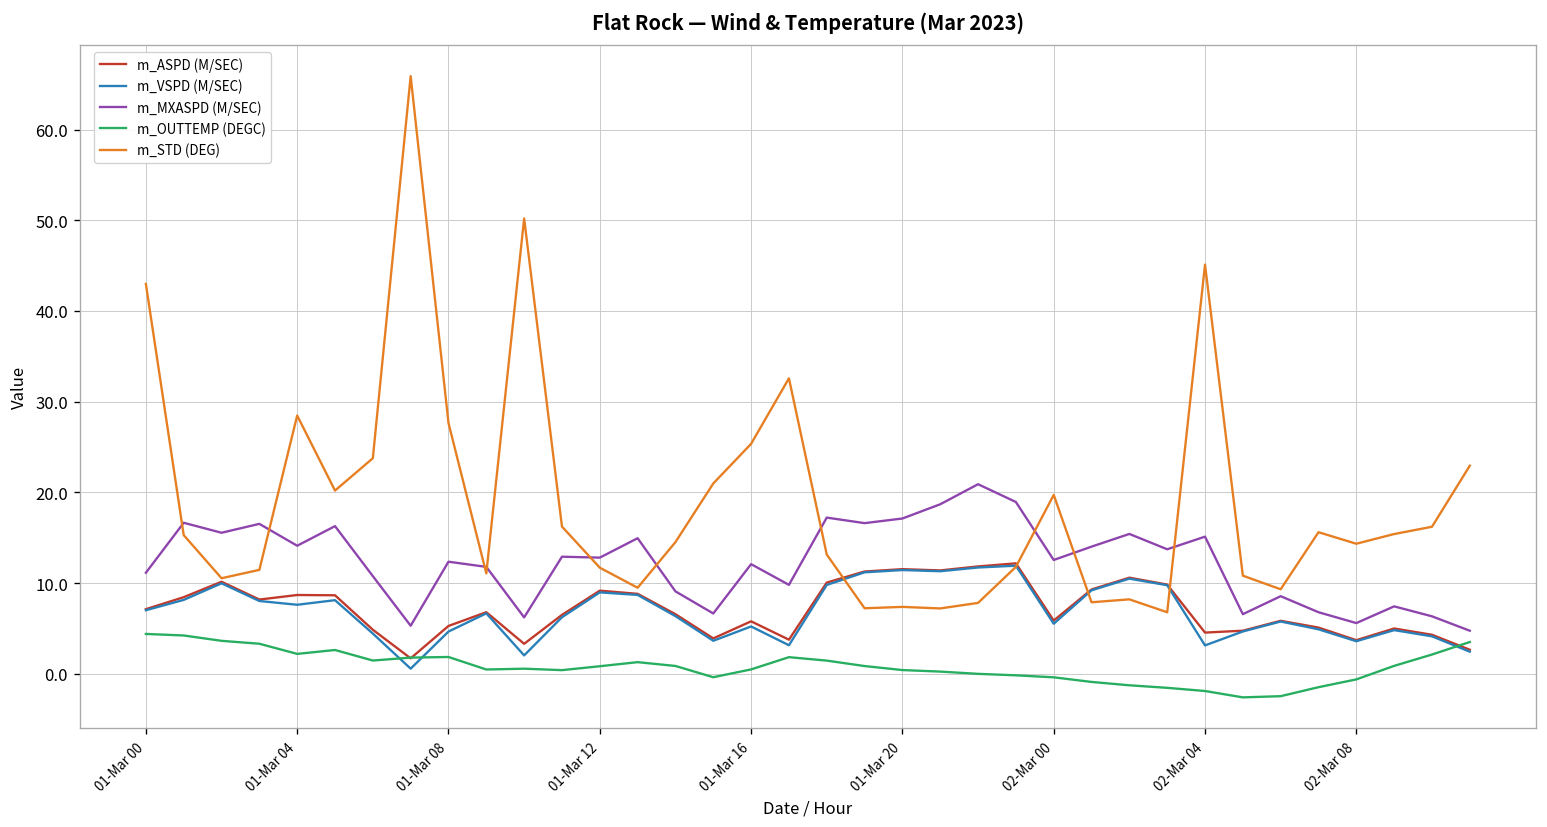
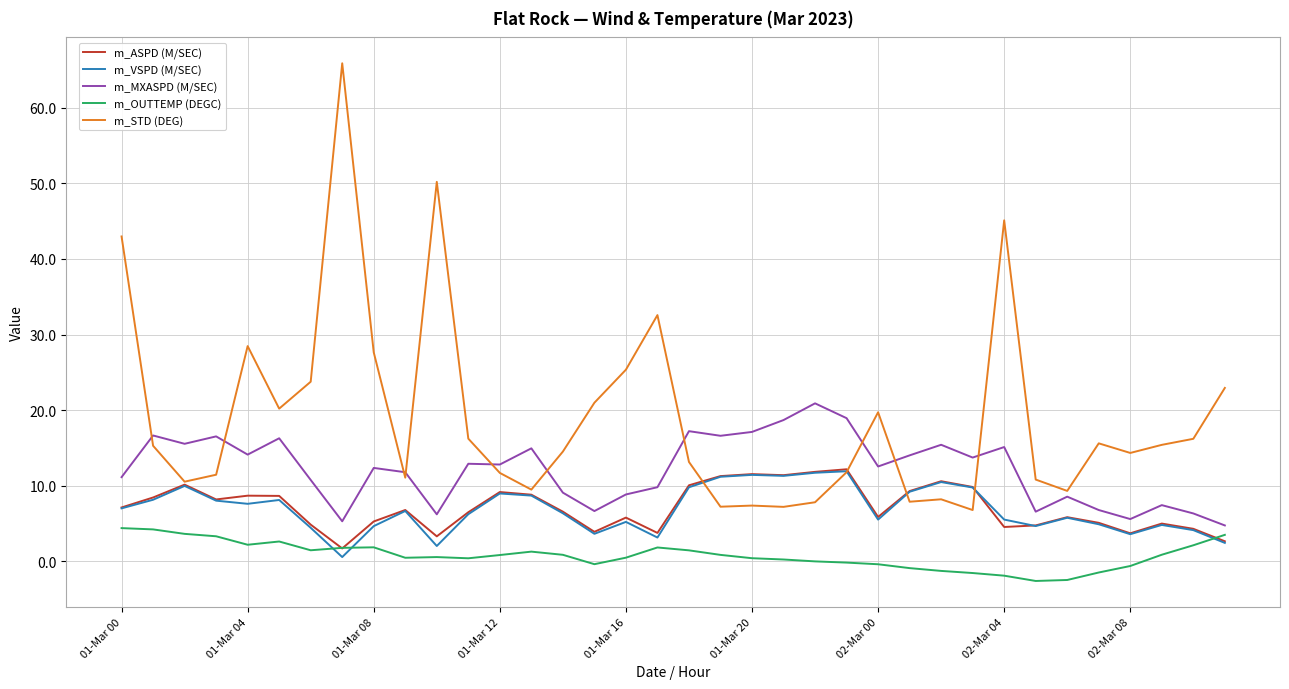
  {
    "m_ASPD (M/SEC)": {
      "01-Mar 04": 9,
      "01-Mar 08": 5,
      "01-Mar 16": 6,
      "02-Mar 00": 6,
      "02-Mar 04": 5
    },
    "m_VSPD (M/SEC)": {
      "01-Mar 04": 8,
      "01-Mar 08": 5,
      "01-Mar 16": 5,
      "02-Mar 00": 6,
-     "02-Mar 04": 3
+     "02-Mar 04": 6
    },
    "m_MXASPD (M/SEC)": {
      "01-Mar 00": 11,
      "01-Mar 04": 14,
      "01-Mar 08": 12,
      "01-Mar 12": 13,
-     "01-Mar 16": 12,
+     "01-Mar 16": 9,
      "01-Mar 20": 17,
      "02-Mar 00": 13,
      "02-Mar 04": 15,
      "02-Mar 08": 6
    },
    "m_OUTTEMP (DEGC)": {
      "01-Mar 00": 4,
      "01-Mar 04": 2,
      "01-Mar 08": 2,
      "01-Mar 12": 1,
      "01-Mar 16": 1,
      "01-Mar 20": 0,
      "02-Mar 00": 0,
      "02-Mar 04": -2,
      "02-Mar 08": -1
    },
    "m_STD (DEG)": {
      "01-Mar 00": 43,
      "01-Mar 04": 28,
      "01-Mar 08": 28,
      "01-Mar 12": 12,
      "01-Mar 16": 25,
      "01-Mar 20": 7,
      "02-Mar 00": 20,
      "02-Mar 04": 45,
      "02-Mar 08": 14
    }
  }
